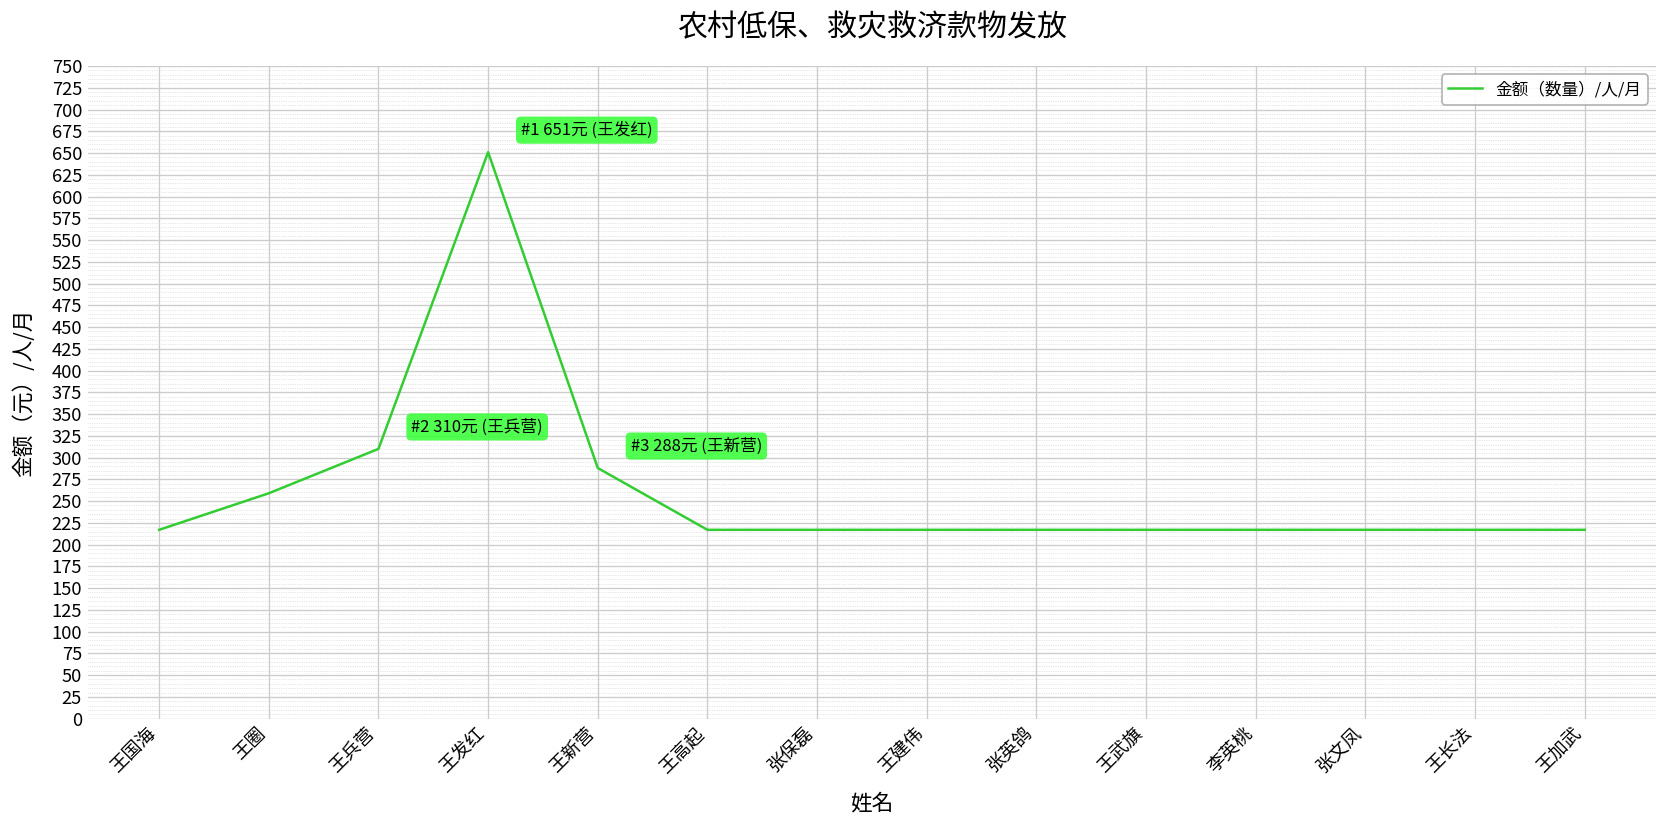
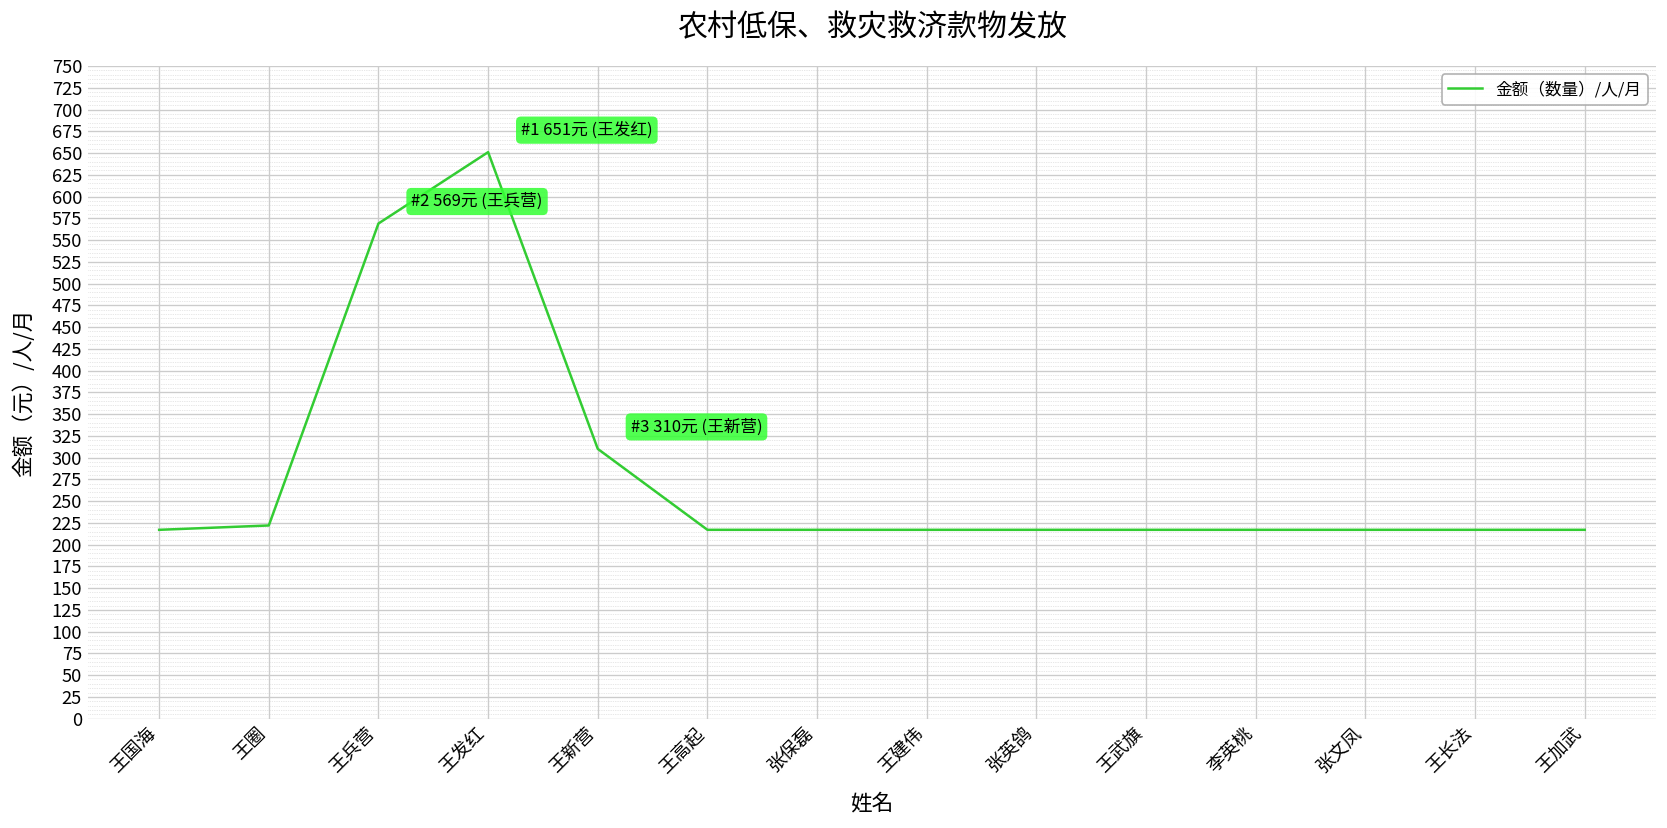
  {
-   "王圈": "260",
-   "王兵营": "310元",
-   "王新营": "288元"
+   "王圈": "220",
+   "王兵营": "569元",
+   "王新营": "310元"
  }
